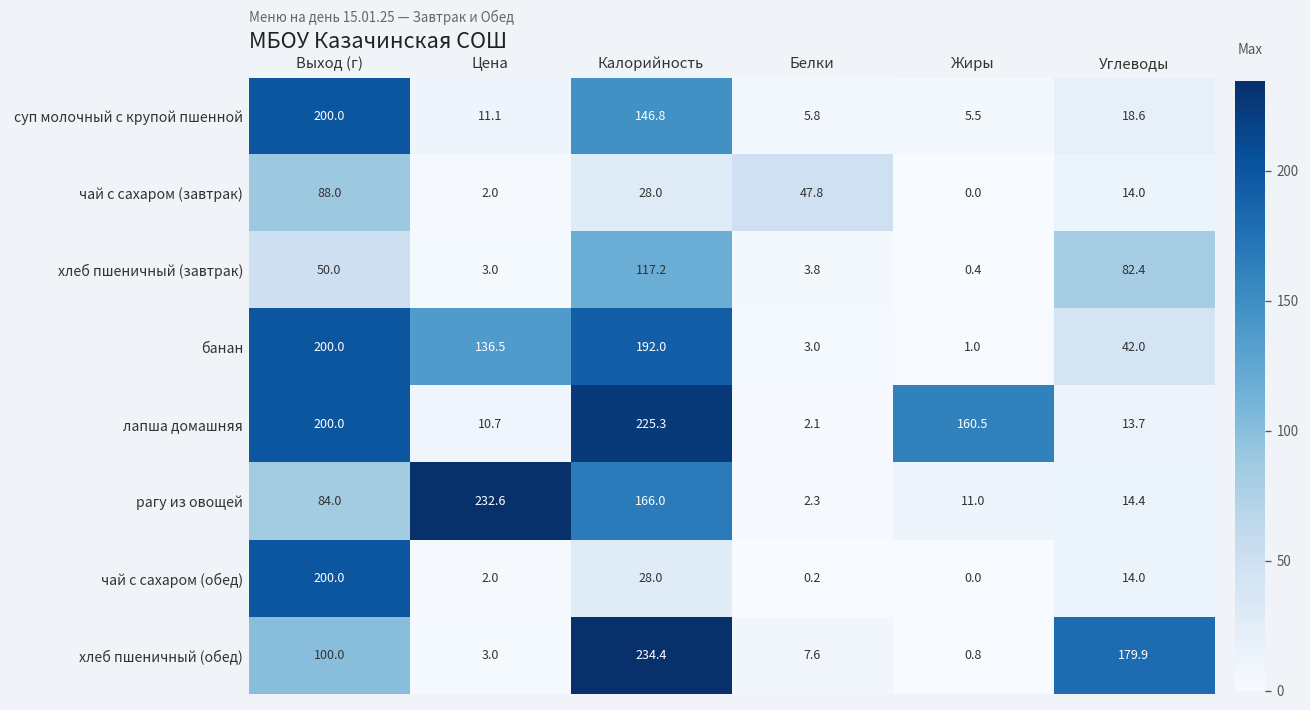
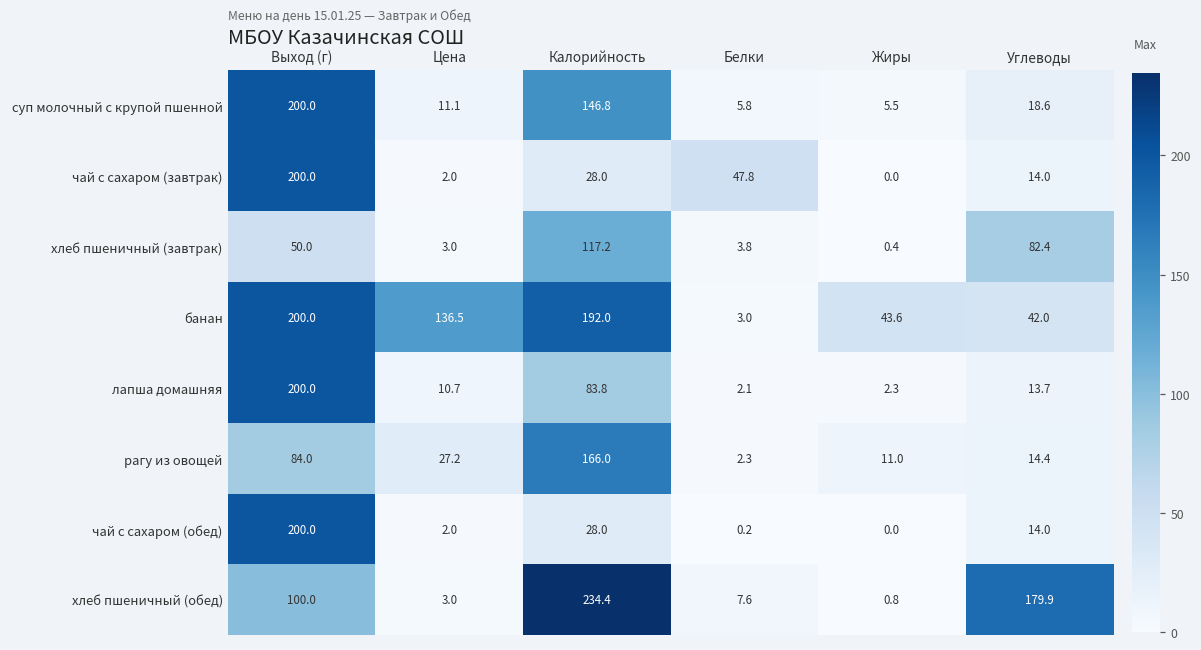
  {
    "суп молочный с крупой пшенной": {
      "Выход (г)": 200.0,
      "Цена": 11.1,
      "Калорийность": 146.8,
      "Белки": 5.8,
      "Жиры": 5.5,
      "Углеводы": 18.6
    },
    "чай с сахаром (завтрак)": {
-     "Выход (г)": 88.0,
+     "Выход (г)": 200.0,
      "Цена": 2.0,
      "Калорийность": 28.0,
      "Белки": 47.8,
      "Жиры": 0.0,
      "Углеводы": 14.0
    },
    "хлеб пшеничный (завтрак)": {
      "Выход (г)": 50.0,
      "Цена": 3.0,
      "Калорийность": 117.2,
      "Белки": 3.8,
      "Жиры": 0.4,
      "Углеводы": 82.4
    },
    "банан": {
      "Выход (г)": 200.0,
      "Цена": 136.5,
      "Калорийность": 192.0,
      "Белки": 3.0,
-     "Жиры": 1.0,
+     "Жиры": 43.6,
      "Углеводы": 42.0
    },
    "лапша домашняя": {
      "Выход (г)": 200.0,
      "Цена": 10.7,
-     "Калорийность": 225.3,
+     "Калорийность": 83.8,
      "Белки": 2.1,
-     "Жиры": 160.5,
+     "Жиры": 2.3,
      "Углеводы": 13.7
    },
    "рагу из овощей": {
      "Выход (г)": 84.0,
-     "Цена": 232.6,
+     "Цена": 27.2,
      "Калорийность": 166.0,
      "Белки": 2.3,
      "Жиры": 11.0,
      "Углеводы": 14.4
    },
    "чай с сахаром (обед)": {
      "Выход (г)": 200.0,
      "Цена": 2.0,
      "Калорийность": 28.0,
      "Белки": 0.2,
      "Жиры": 0.0,
      "Углеводы": 14.0
    },
    "хлеб пшеничный (обед)": {
      "Выход (г)": 100.0,
      "Цена": 3.0,
      "Калорийность": 234.4,
      "Белки": 7.6,
      "Жиры": 0.8,
      "Углеводы": 179.9
    }
  }
